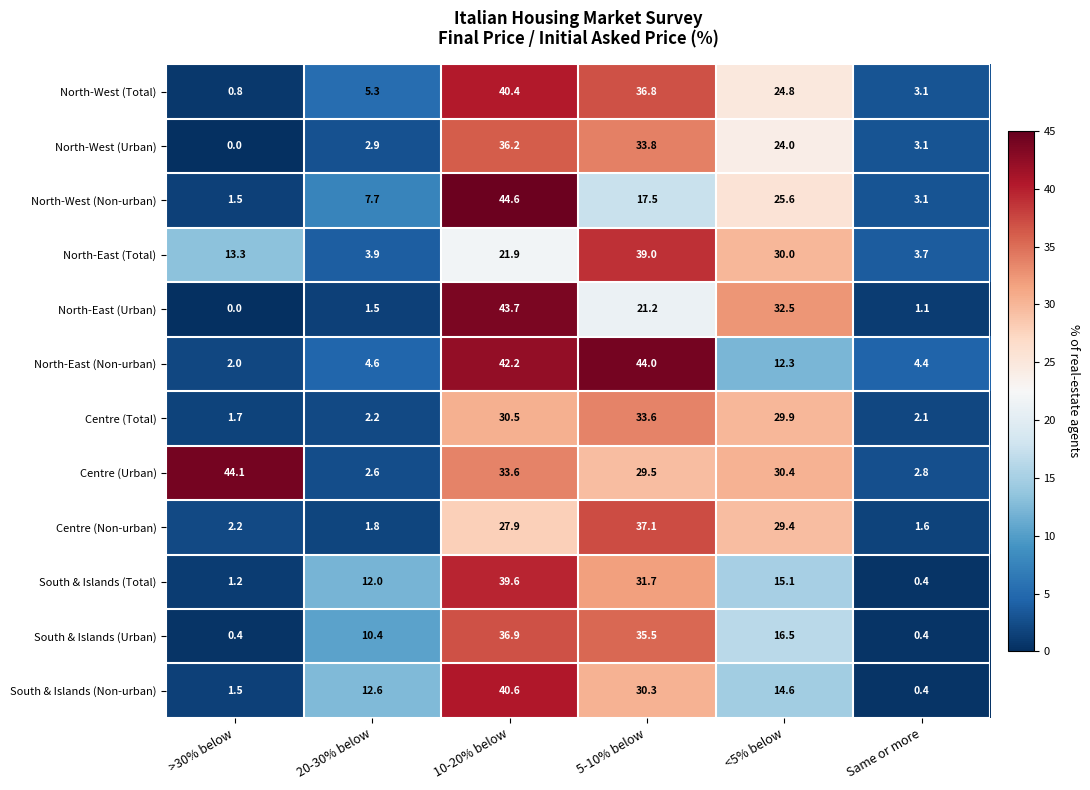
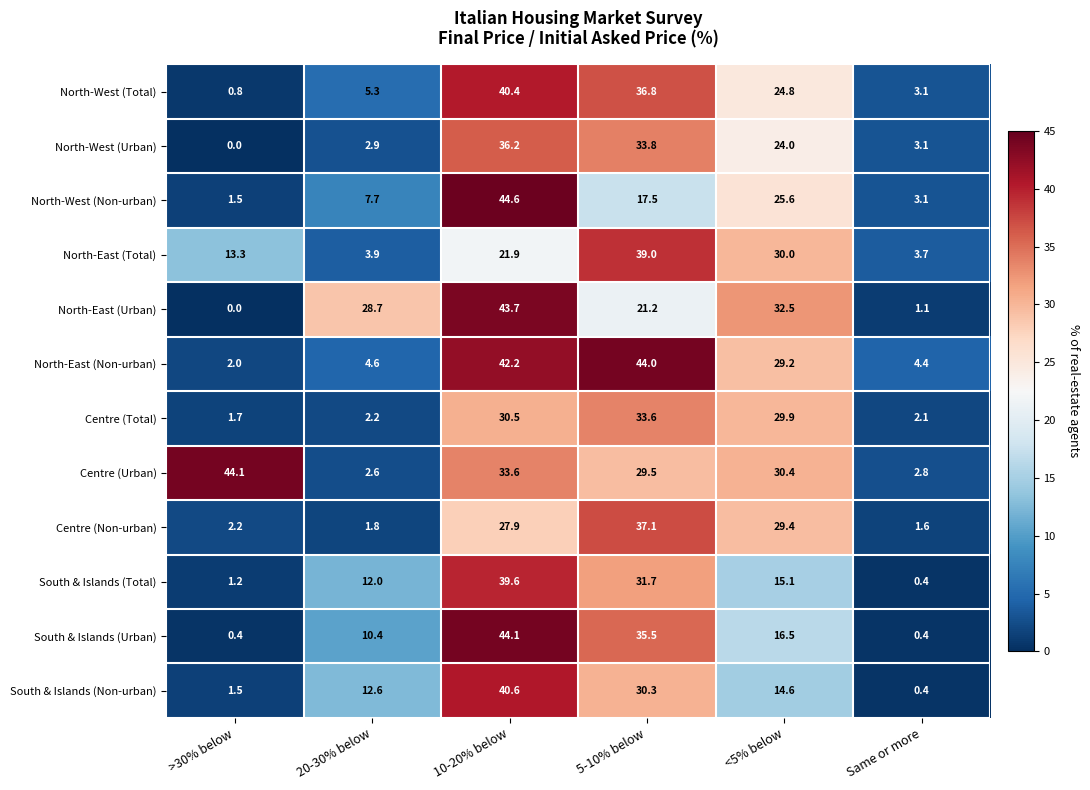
  {
    "North-West (Total)": {
      ">30% below": 0.8,
      "20-30% below": 5.3,
      "10-20% below": 40.4,
      "5-10% below": 36.8,
      "<5% below": 24.8,
      "Same or more": 3.1
    },
    "North-West (Urban)": {
      ">30% below": 0.0,
      "20-30% below": 2.9,
      "10-20% below": 36.2,
      "5-10% below": 33.8,
      "<5% below": 24.0,
      "Same or more": 3.1
    },
    "North-West (Non-urban)": {
      ">30% below": 1.5,
      "20-30% below": 7.7,
      "10-20% below": 44.6,
      "5-10% below": 17.5,
      "<5% below": 25.6,
      "Same or more": 3.1
    },
    "North-East (Total)": {
      ">30% below": 13.3,
      "20-30% below": 3.9,
      "10-20% below": 21.9,
      "5-10% below": 39.0,
      "<5% below": 30.0,
      "Same or more": 3.7
    },
    "North-East (Urban)": {
      ">30% below": 0.0,
-     "20-30% below": 1.5,
+     "20-30% below": 28.7,
      "10-20% below": 43.7,
      "5-10% below": 21.2,
      "<5% below": 32.5,
      "Same or more": 1.1
    },
    "North-East (Non-urban)": {
      ">30% below": 2.0,
      "20-30% below": 4.6,
      "10-20% below": 42.2,
      "5-10% below": 44.0,
-     "<5% below": 12.3,
+     "<5% below": 29.2,
      "Same or more": 4.4
    },
    "Centre (Total)": {
      ">30% below": 1.7,
      "20-30% below": 2.2,
      "10-20% below": 30.5,
      "5-10% below": 33.6,
      "<5% below": 29.9,
      "Same or more": 2.1
    },
    "Centre (Urban)": {
      ">30% below": 44.1,
      "20-30% below": 2.6,
      "10-20% below": 33.6,
      "5-10% below": 29.5,
      "<5% below": 30.4,
      "Same or more": 2.8
    },
    "Centre (Non-urban)": {
      ">30% below": 2.2,
      "20-30% below": 1.8,
      "10-20% below": 27.9,
      "5-10% below": 37.1,
      "<5% below": 29.4,
      "Same or more": 1.6
    },
    "South & Islands (Total)": {
      ">30% below": 1.2,
      "20-30% below": 12.0,
      "10-20% below": 39.6,
      "5-10% below": 31.7,
      "<5% below": 15.1,
      "Same or more": 0.4
    },
    "South & Islands (Urban)": {
      ">30% below": 0.4,
      "20-30% below": 10.4,
-     "10-20% below": 36.9,
+     "10-20% below": 44.1,
      "5-10% below": 35.5,
      "<5% below": 16.5,
      "Same or more": 0.4
    },
    "South & Islands (Non-urban)": {
      ">30% below": 1.5,
      "20-30% below": 12.6,
      "10-20% below": 40.6,
      "5-10% below": 30.3,
      "<5% below": 14.6,
      "Same or more": 0.4
    }
  }
